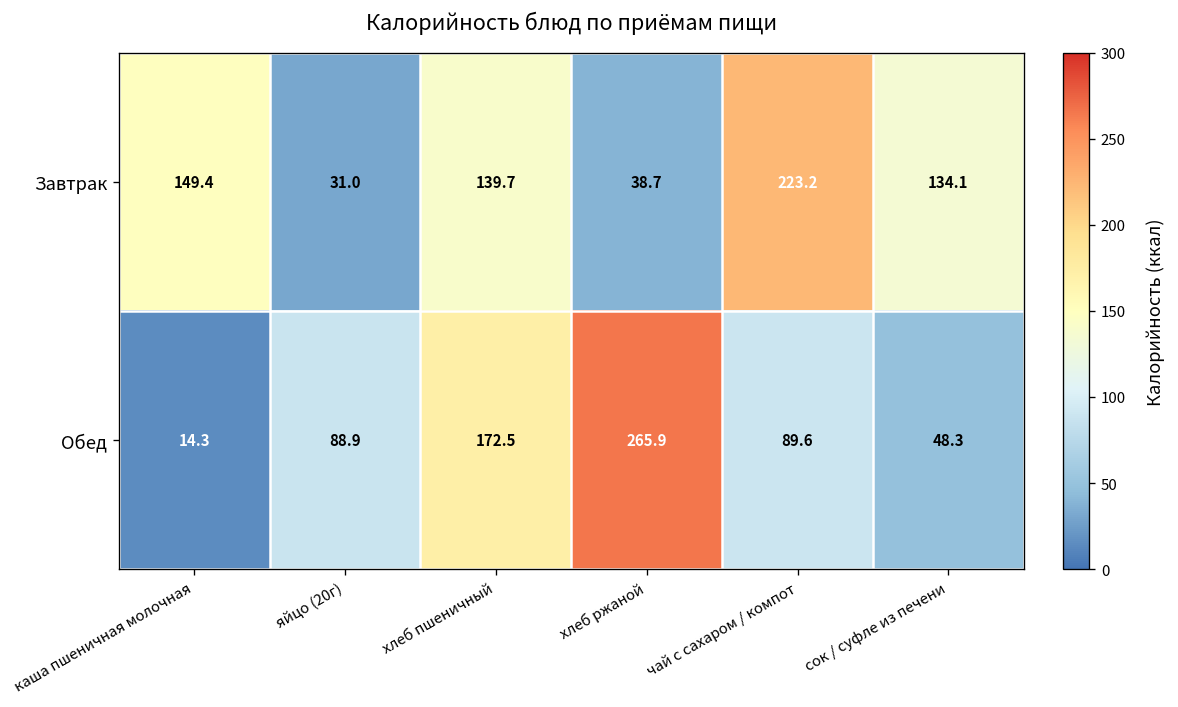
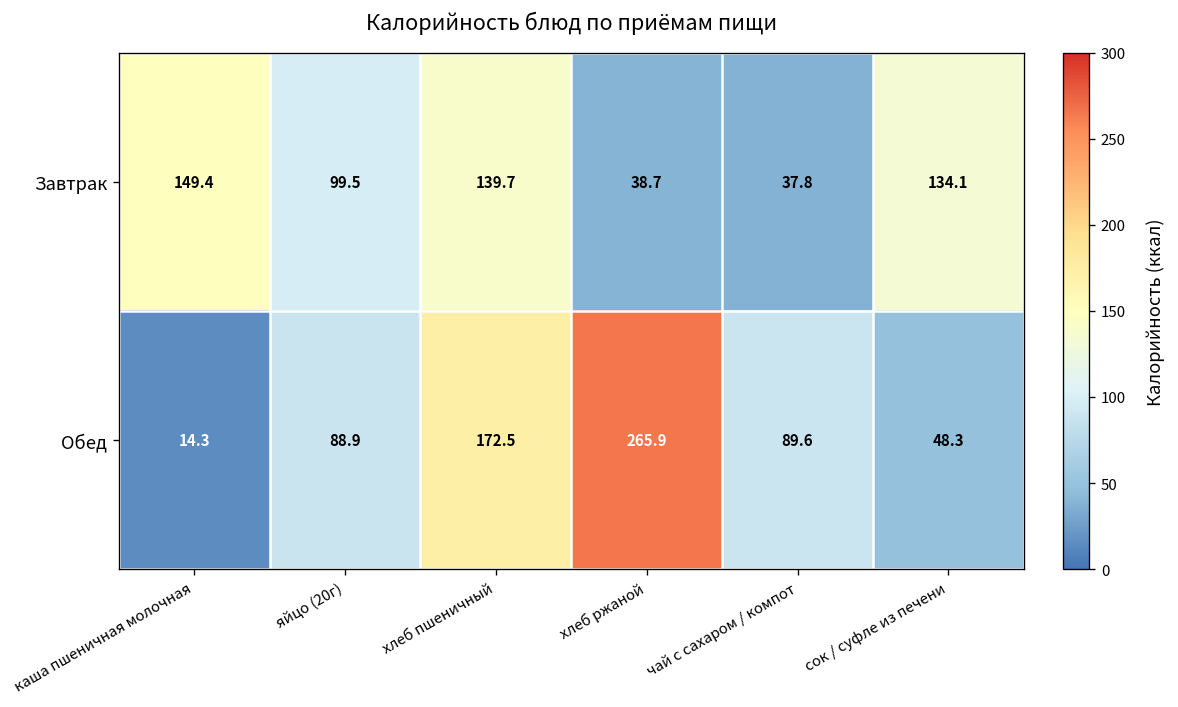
  {
    "Завтрак": {
      "каша пшеничная молочная": 149.4,
-     "яйцо (20г)": 31.0,
+     "яйцо (20г)": 99.5,
      "хлеб пшеничный": 139.7,
      "хлеб ржаной": 38.7,
-     "чай с сахаром / компот": 223.2,
+     "чай с сахаром / компот": 37.8,
      "сок / суфле из печени": 134.1
    },
    "Обед": {
      "каша пшеничная молочная": 14.3,
      "яйцо (20г)": 88.9,
      "хлеб пшеничный": 172.5,
      "хлеб ржаной": 265.9,
      "чай с сахаром / компот": 89.6,
      "сок / суфле из печени": 48.3
    }
  }
